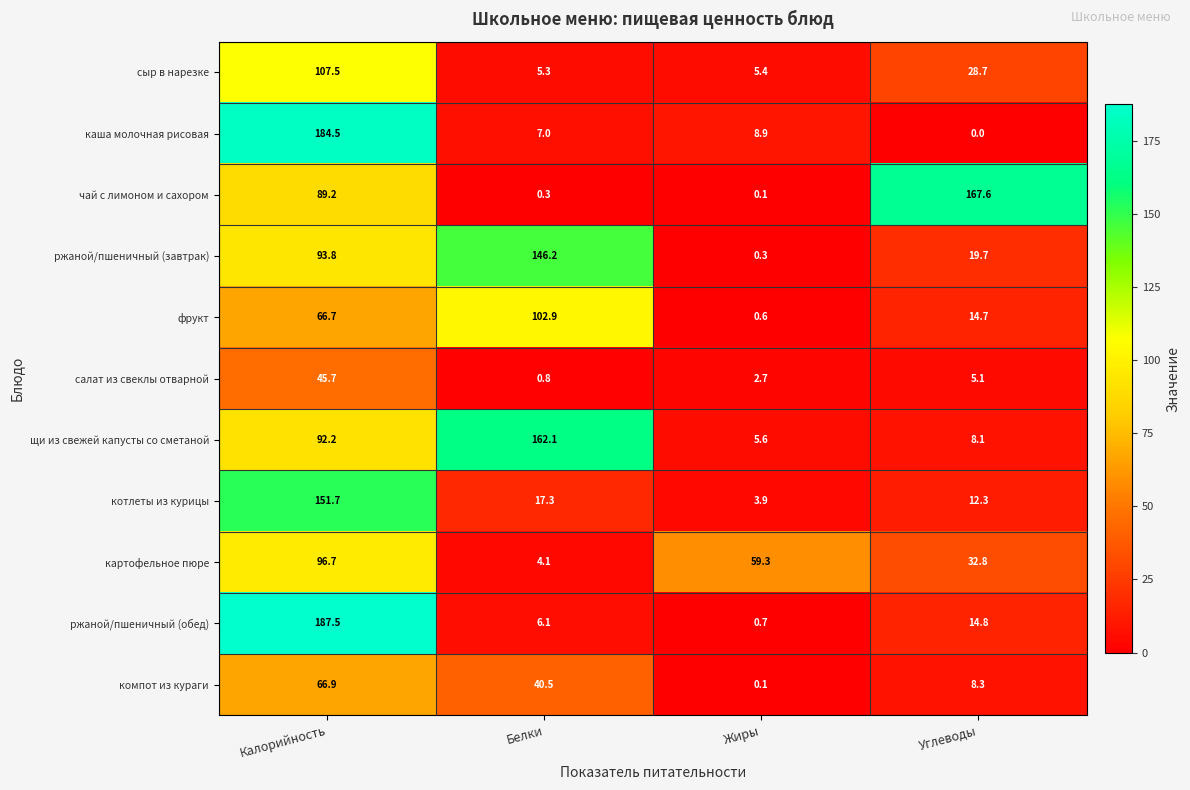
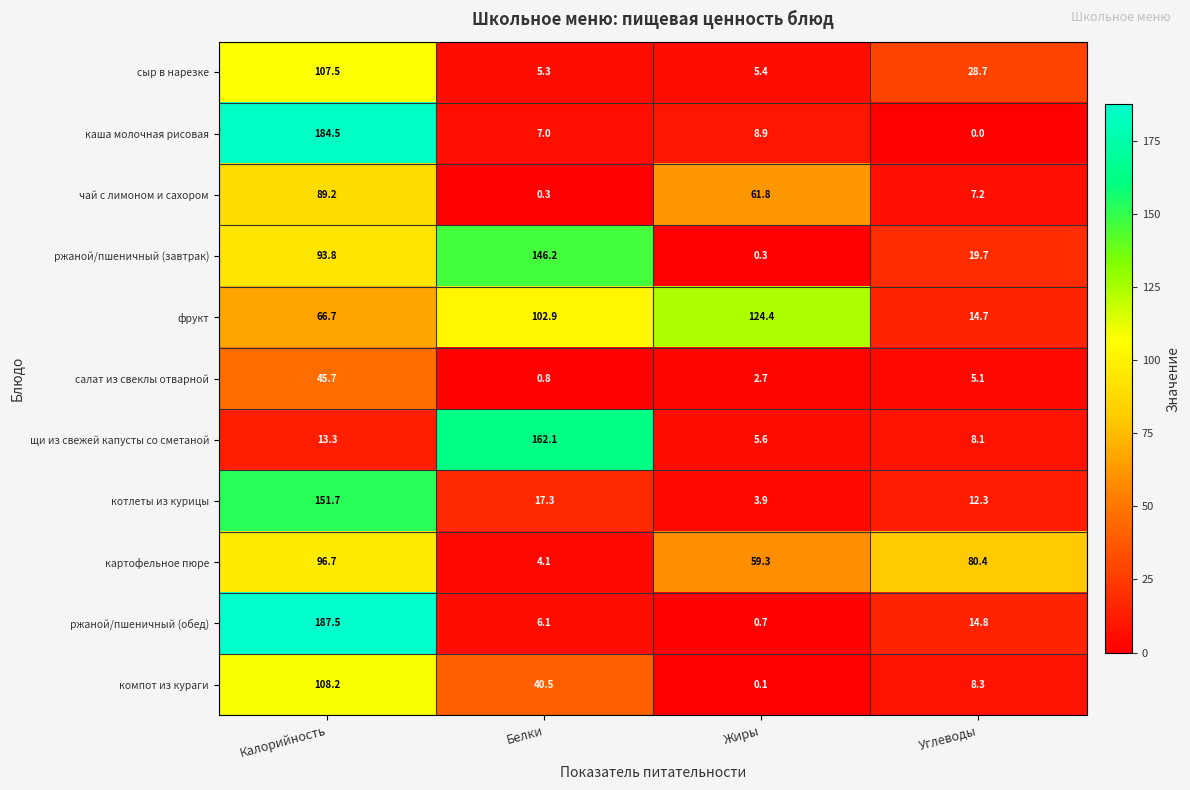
  {
    "сыр в нарезке": {
      "Калорийность": 107.5,
      "Белки": 5.3,
      "Жиры": 5.4,
      "Углеводы": 28.7
    },
    "каша молочная рисовая": {
      "Калорийность": 184.5,
      "Белки": 7.0,
      "Жиры": 8.9,
      "Углеводы": 0.0
    },
    "чай с лимоном и сахором": {
      "Калорийность": 89.2,
      "Белки": 0.3,
-     "Жиры": 0.1,
-     "Углеводы": 167.6
+     "Жиры": 61.8,
+     "Углеводы": 7.2
    },
    "ржаной/пшеничный (завтрак)": {
      "Калорийность": 93.8,
      "Белки": 146.2,
      "Жиры": 0.3,
      "Углеводы": 19.7
    },
    "фрукт": {
      "Калорийность": 66.7,
      "Белки": 102.9,
-     "Жиры": 0.6,
+     "Жиры": 124.4,
      "Углеводы": 14.7
    },
    "салат из свеклы отварной": {
      "Калорийность": 45.7,
      "Белки": 0.8,
      "Жиры": 2.7,
      "Углеводы": 5.1
    },
    "щи из свежей капусты со сметаной": {
-     "Калорийность": 92.2,
+     "Калорийность": 13.3,
      "Белки": 162.1,
      "Жиры": 5.6,
      "Углеводы": 8.1
    },
    "котлеты из курицы": {
      "Калорийность": 151.7,
      "Белки": 17.3,
      "Жиры": 3.9,
      "Углеводы": 12.3
    },
    "картофельное пюре": {
      "Калорийность": 96.7,
      "Белки": 4.1,
      "Жиры": 59.3,
-     "Углеводы": 32.8
+     "Углеводы": 80.4
    },
    "ржаной/пшеничный (обед)": {
      "Калорийность": 187.5,
      "Белки": 6.1,
      "Жиры": 0.7,
      "Углеводы": 14.8
    },
    "компот из кураги": {
-     "Калорийность": 66.9,
+     "Калорийность": 108.2,
      "Белки": 40.5,
      "Жиры": 0.1,
      "Углеводы": 8.3
    }
  }
